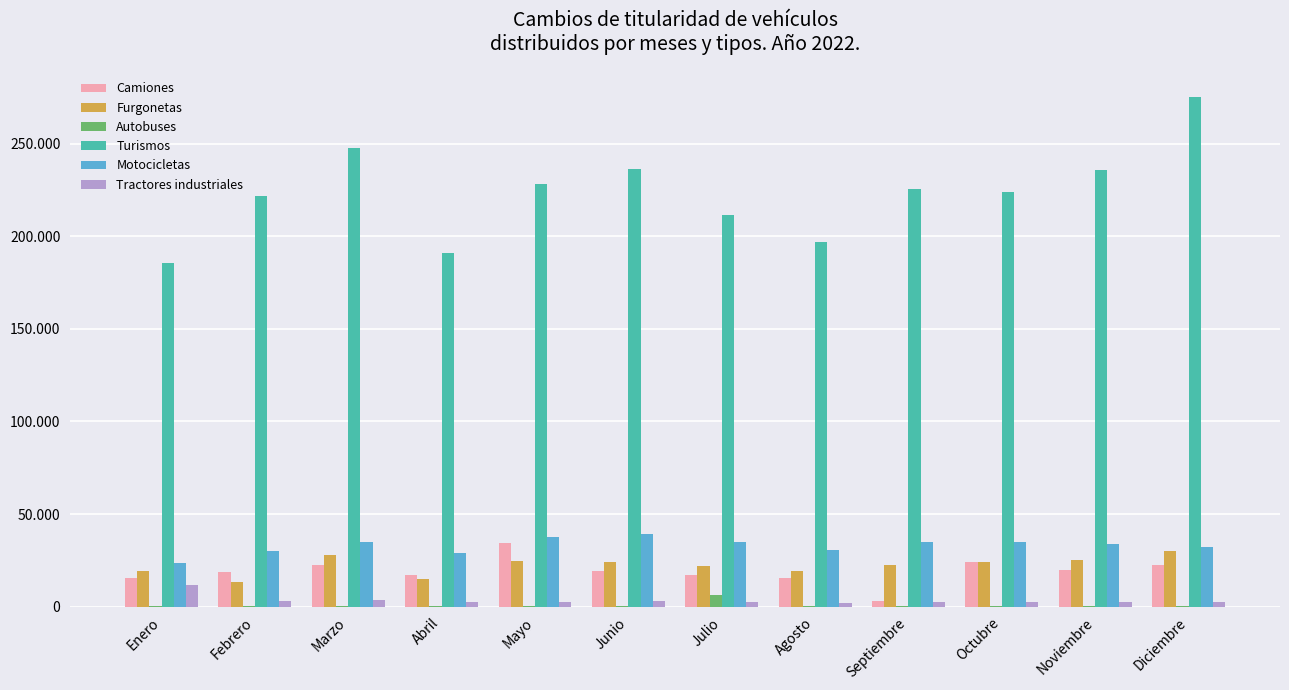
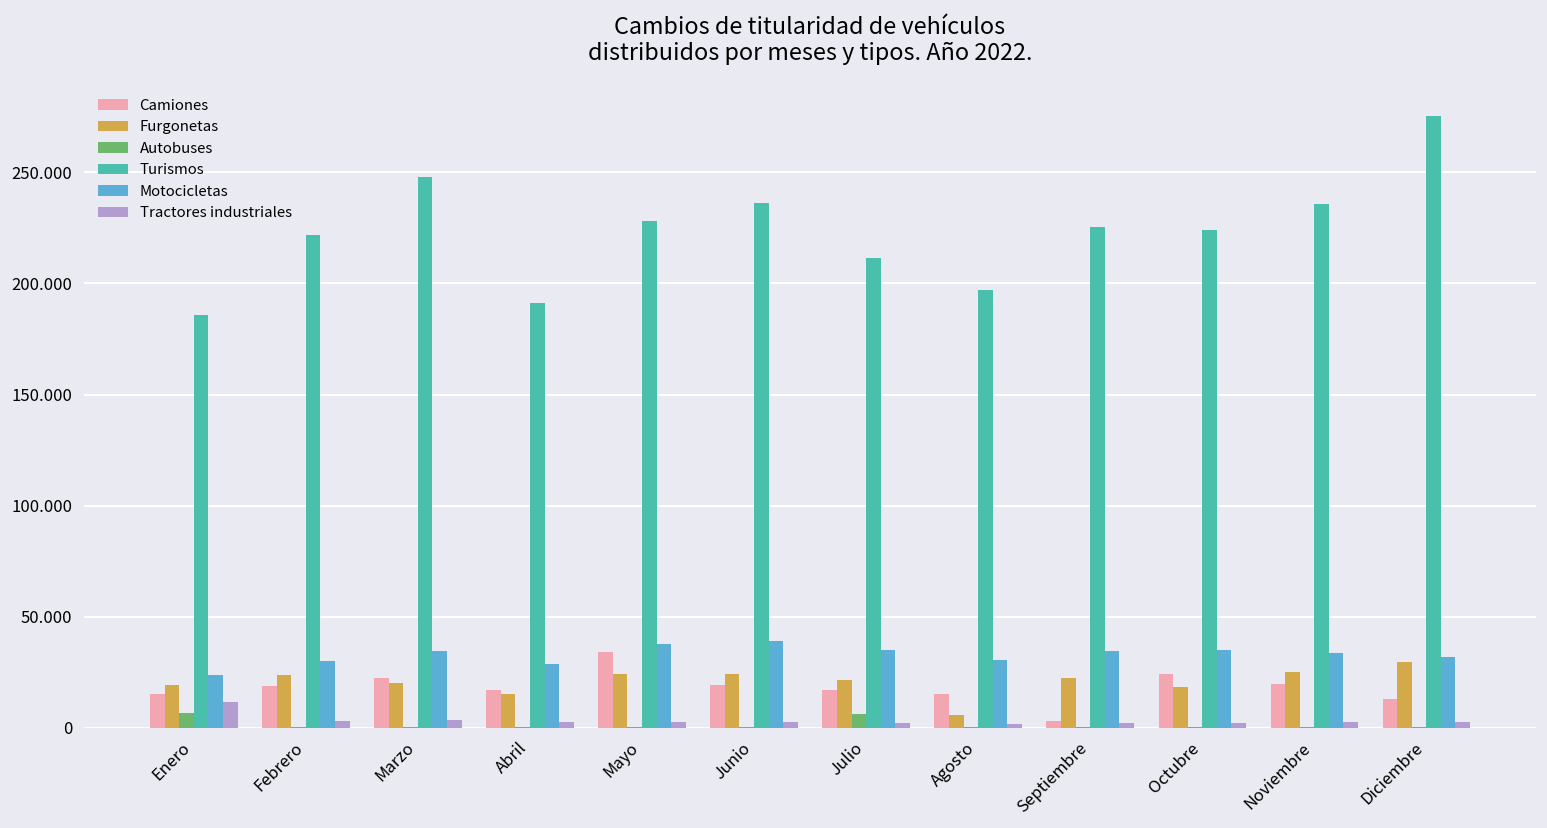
  {
    "Camiones": {
      "Enero": 15,
      "Febrero": 19,
      "Marzo": 22,
      "Abril": 17,
      "Mayo": 34,
      "Junio": 19,
      "Julio": 17,
      "Agosto": 15,
      "Septiembre": 3,
      "Octubre": 24,
      "Noviembre": 20,
-     "Diciembre": 23
+     "Diciembre": 13
    },
    "Furgonetas": {
      "Enero": 19,
-     "Febrero": 13,
-     "Marzo": 28,
+     "Febrero": 24,
+     "Marzo": 20,
      "Abril": 15,
      "Mayo": 24,
      "Junio": 24,
      "Julio": 22,
-     "Agosto": 19,
+     "Agosto": 6,
      "Septiembre": 23,
-     "Octubre": 24,
+     "Octubre": 19,
      "Noviembre": 25,
      "Diciembre": 30
    },
    "Autobuses": {
-     "Enero": 0,
+     "Enero": 7,
      "Julio": 6
    },
    "Tractores industriales": {
      "Enero": 11,
      "Febrero": 3,
      "Marzo": 3,
      "Abril": 3,
      "Mayo": 3,
      "Junio": 3,
      "Julio": 2,
      "Agosto": 2,
      "Septiembre": 2,
      "Octubre": 2,
      "Noviembre": 3,
      "Diciembre": 3
    }
  }
